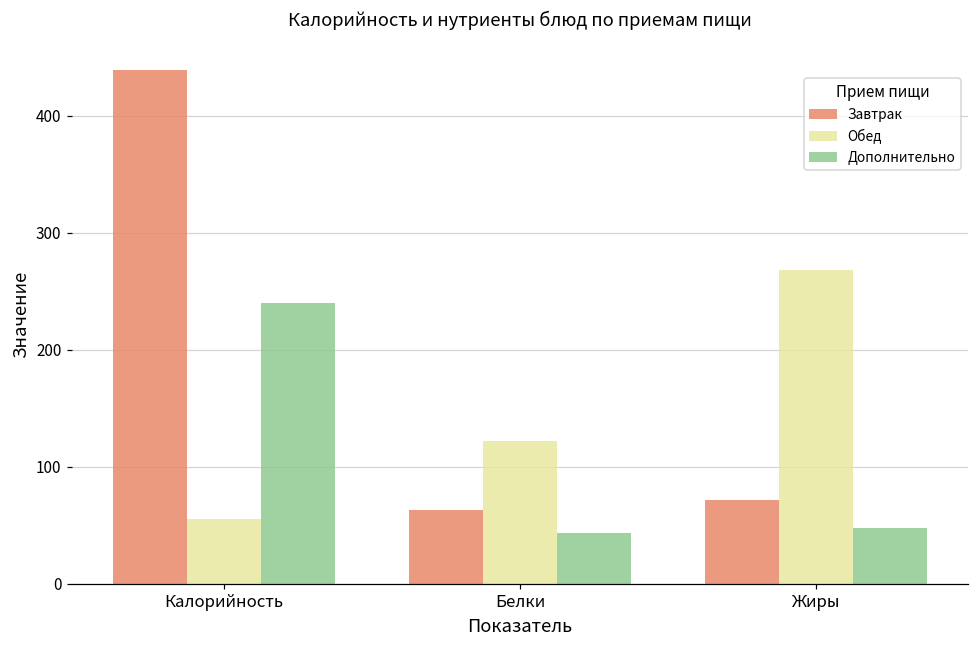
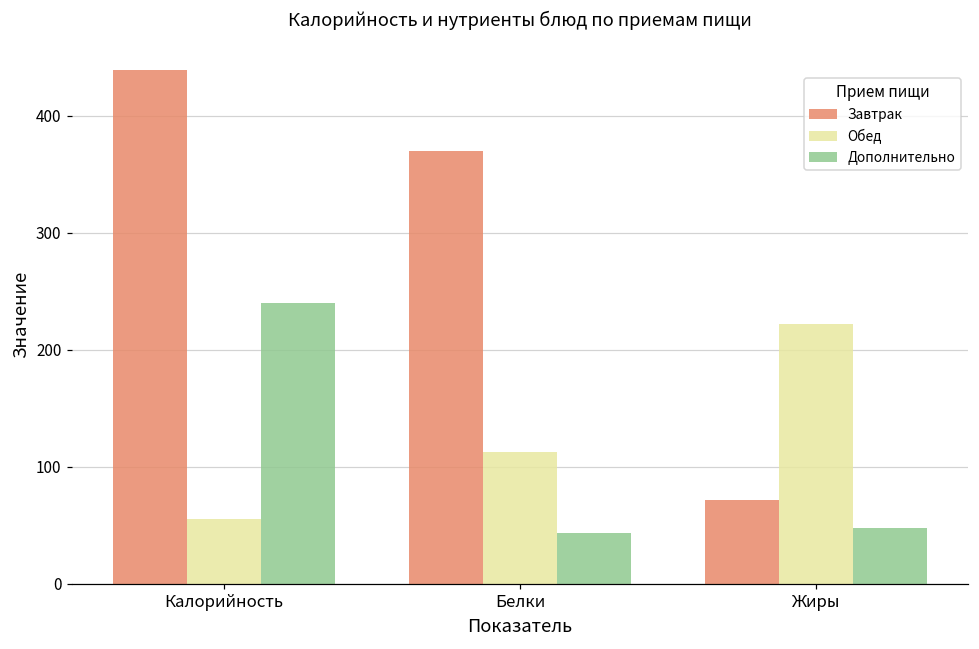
  {
    "Завтрак": {
      "Калорийность": 439,
-     "Белки": 63,
+     "Белки": 370,
      "Жиры": 72
    },
    "Обед": {
      "Калорийность": 55,
-     "Белки": 122,
-     "Жиры": 268
+     "Белки": 113,
+     "Жиры": 222
    },
    "Дополнительно": {
      "Калорийность": 240,
      "Белки": 43,
      "Жиры": 48
    }
  }
